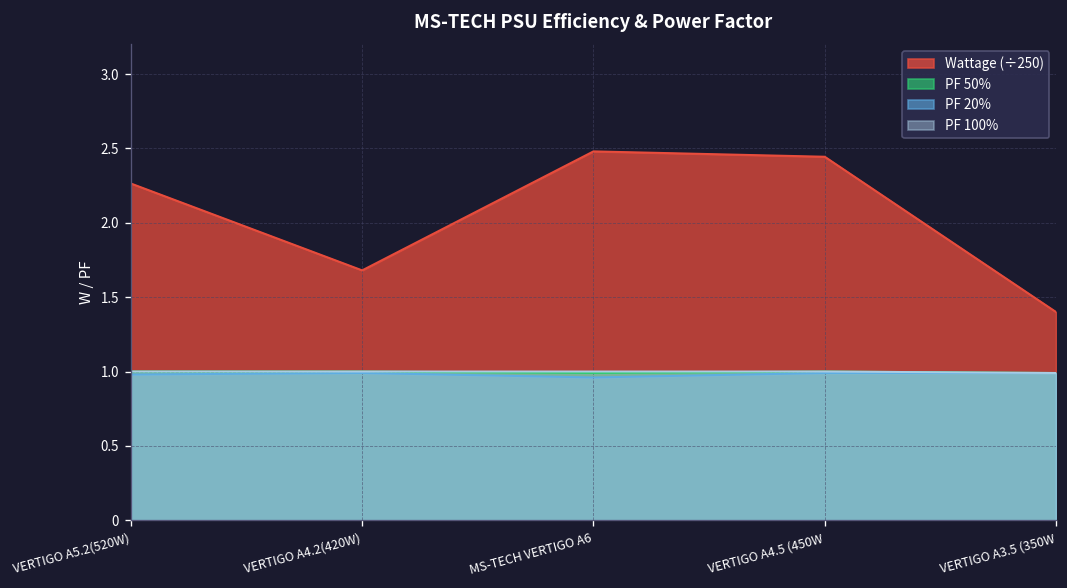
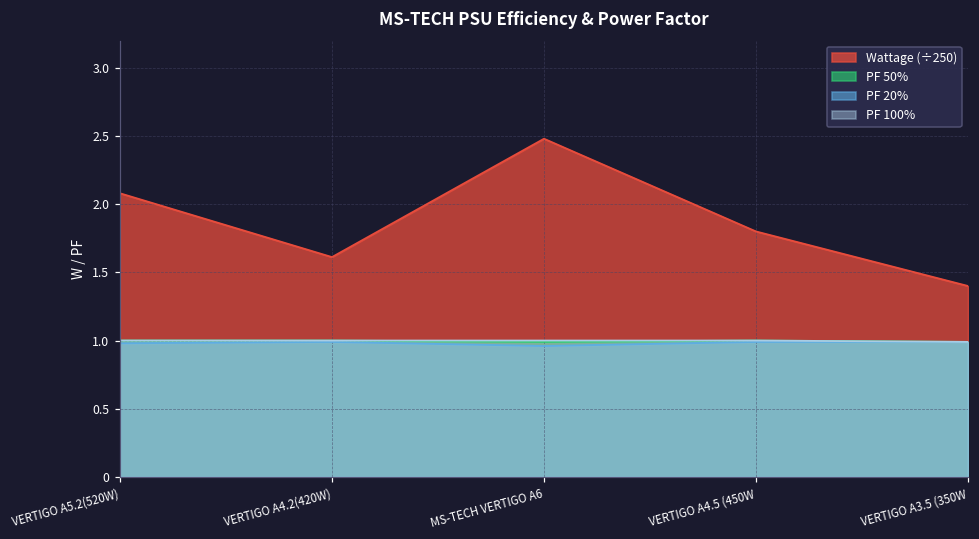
  {
    "Wattage (÷250)": {
-     "VERTIGO A5.2(520W)": 2.26,
-     "VERTIGO A4.2(420W)": 1.68,
+     "VERTIGO A5.2(520W)": 2.08,
+     "VERTIGO A4.2(420W)": 1.61,
      "MS-TECH VERTIGO A6": 2.48,
-     "VERTIGO A4.5 (450W": 2.44,
+     "VERTIGO A4.5 (450W": 1.80,
      "VERTIGO A3.5 (350W": 1.40
    }
  }
